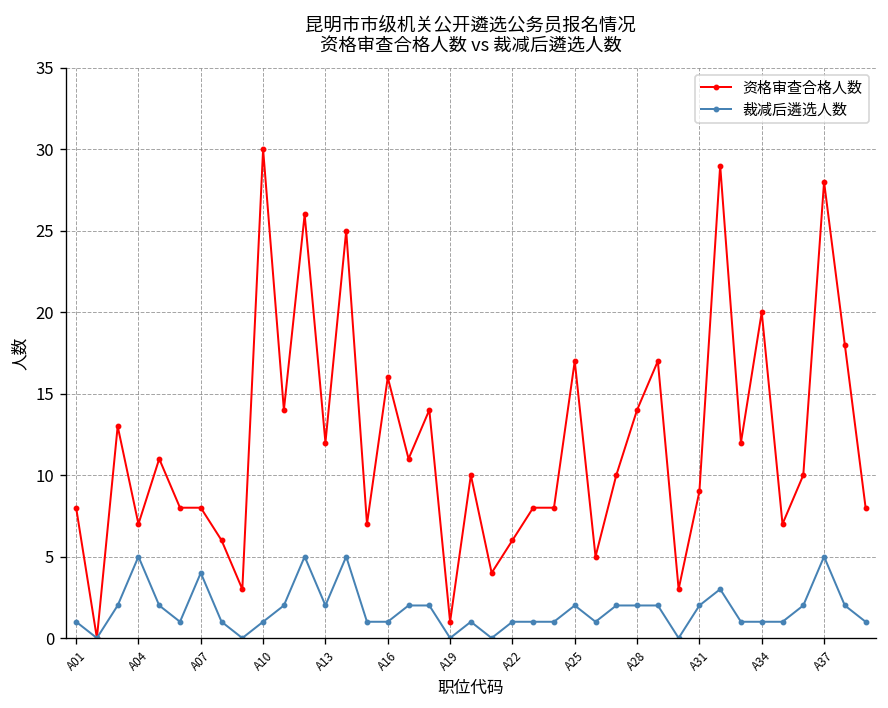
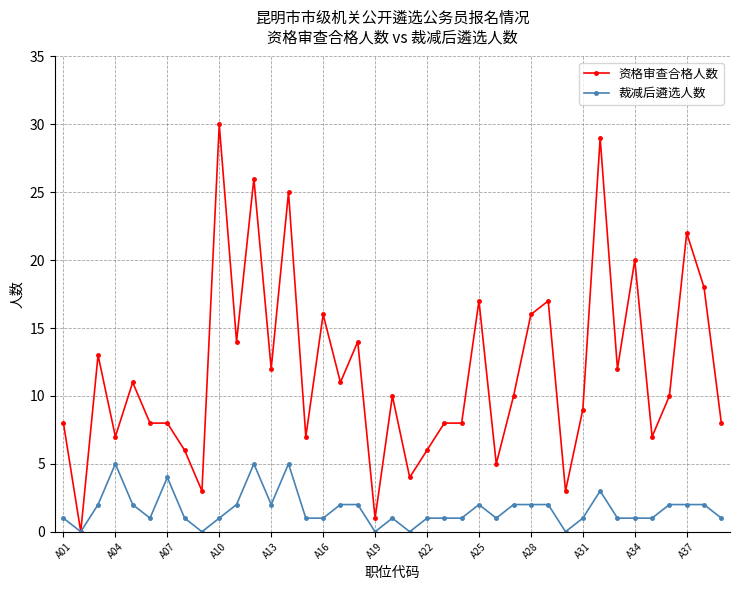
  {
    "资格审查合格人数": {
      "A01": 8,
      "A04": 7,
      "A07": 8,
      "A10": 30,
      "A13": 12,
      "A16": 16,
      "A19": 1,
      "A22": 6,
      "A25": 17,
-     "A28": 14,
+     "A28": 16,
      "A31": 9,
      "A34": 20,
-     "A37": 28
+     "A37": 22
    },
    "裁减后遴选人数": {
      "A01": 1,
      "A04": 5,
      "A07": 4,
      "A10": 1,
      "A13": 2,
      "A16": 1,
      "A19": 0,
      "A22": 1,
      "A25": 2,
      "A28": 2,
-     "A31": 2,
+     "A31": 1,
      "A34": 1,
-     "A37": 5
+     "A37": 2
    }
  }
